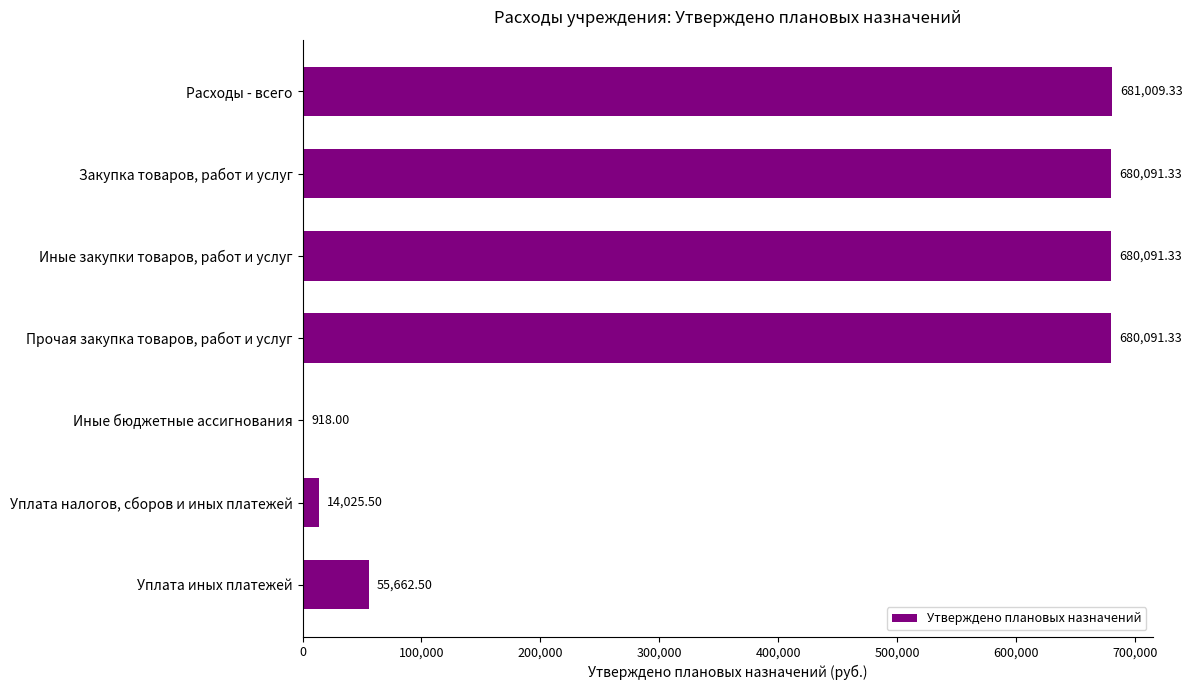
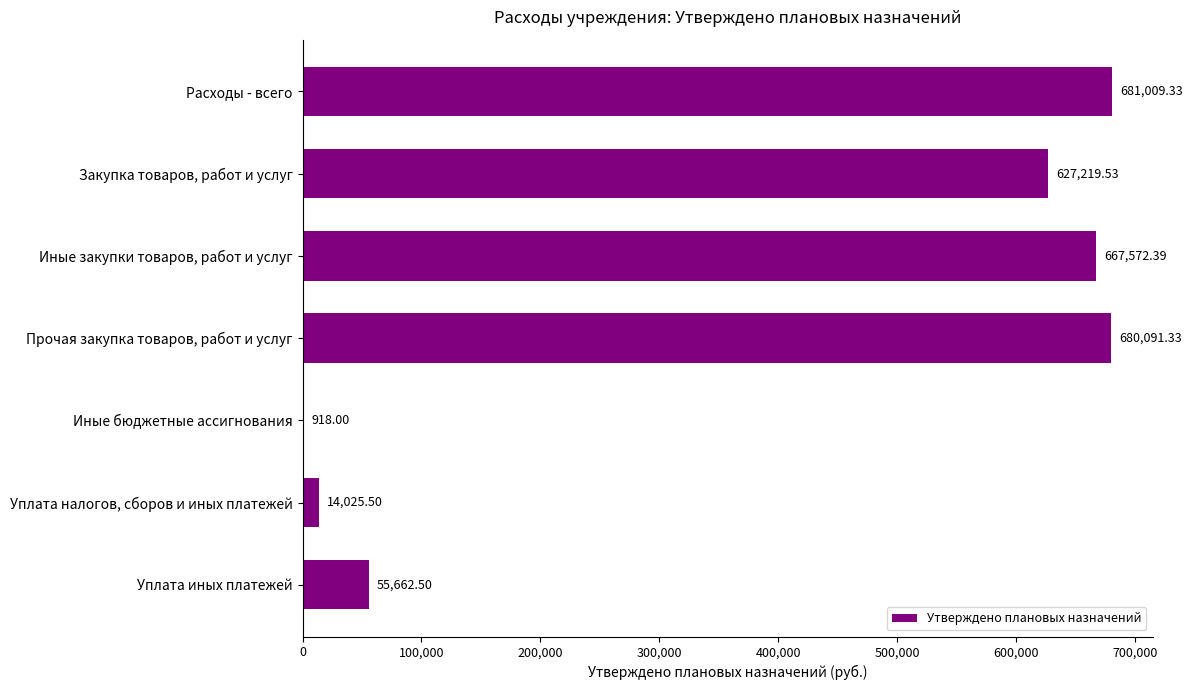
  {
    "Расходы - всего": "681,009.33",
-   "Закупка товаров, работ и услуг": "680,091.33",
-   "Иные закупки товаров, работ и услуг": "680,091.33",
+   "Закупка товаров, работ и услуг": "627,219.53",
+   "Иные закупки товаров, работ и услуг": "667,572.39",
    "Прочая закупка товаров, работ и услуг": "680,091.33",
    "Иные бюджетные ассигнования": "918.00",
    "Уплата налогов, сборов и иных платежей": "14,025.50",
    "Уплата иных платежей": "55,662.50"
  }
